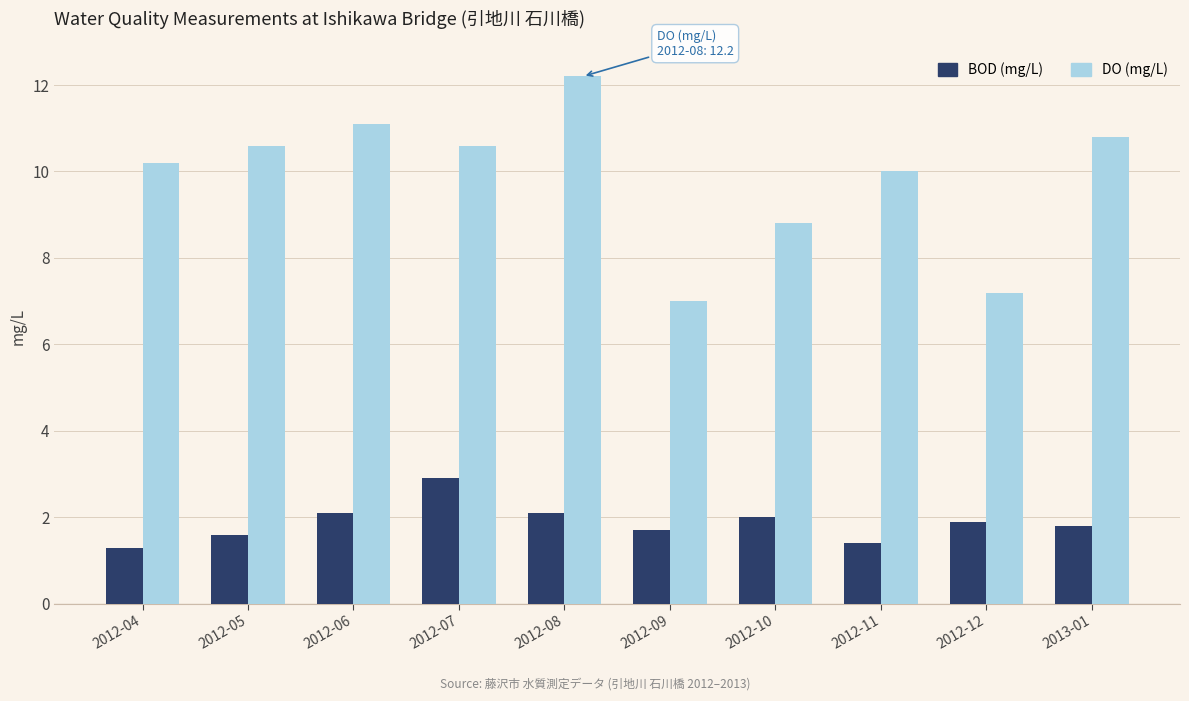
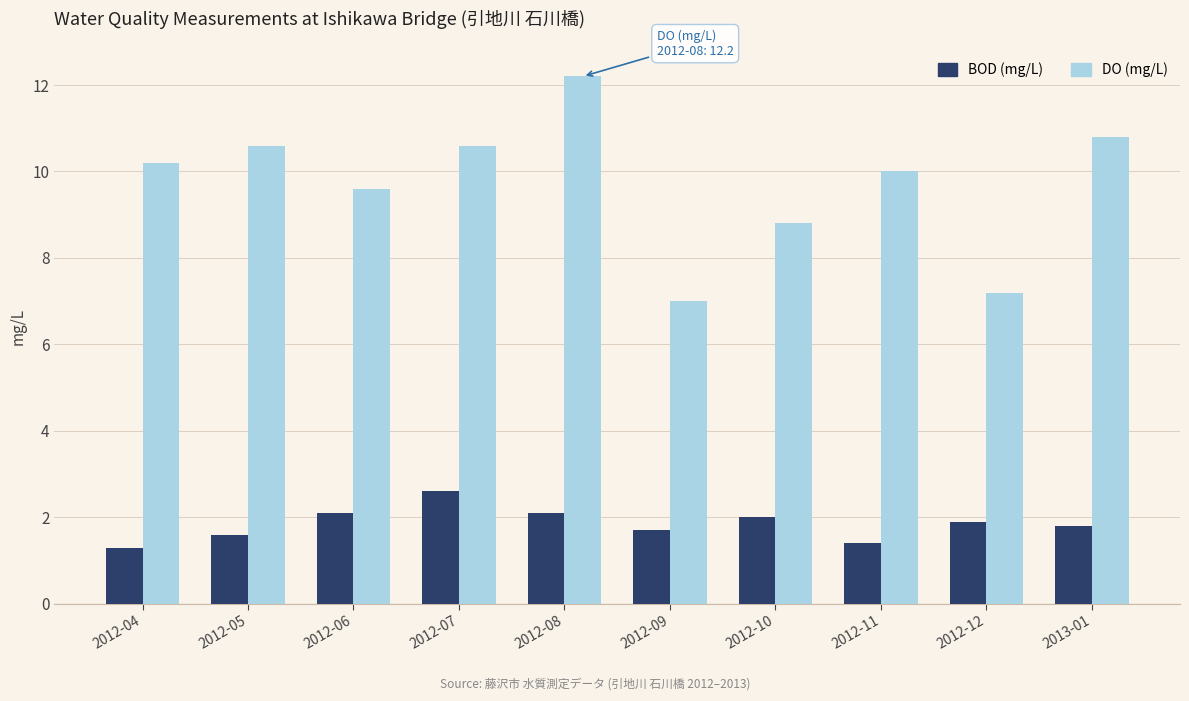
  {
    "BOD (mg/L)": {
      "2012-04": 1.3,
      "2012-05": 1.6,
      "2012-06": 2.1,
-     "2012-07": 2.9,
+     "2012-07": 2.6,
      "2012-08": 2.1,
      "2012-09": 1.7,
      "2012-10": 2.0,
      "2012-11": 1.4,
      "2012-12": 1.9,
      "2013-01": 1.8
    },
    "DO (mg/L)": {
      "2012-04": 10.2,
      "2012-05": 10.6,
-     "2012-06": 11.1,
+     "2012-06": 9.6,
      "2012-07": 10.6,
      "2012-09": 7.0,
      "2012-10": 8.8,
      "2012-11": 10.0,
      "2012-12": 7.2,
      "2013-01": 10.8
    }
  }
